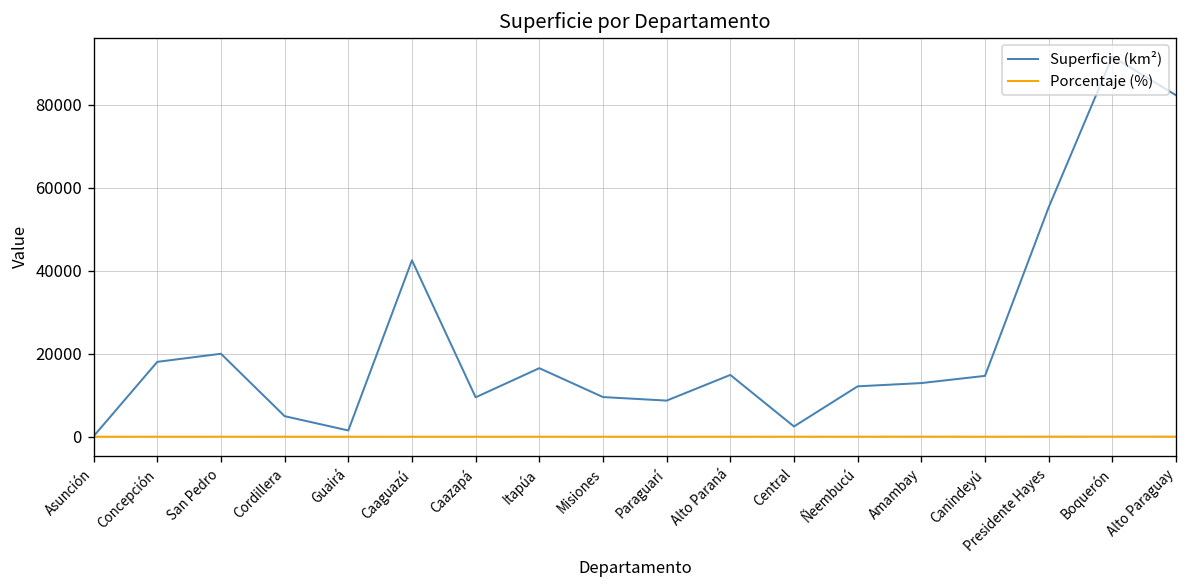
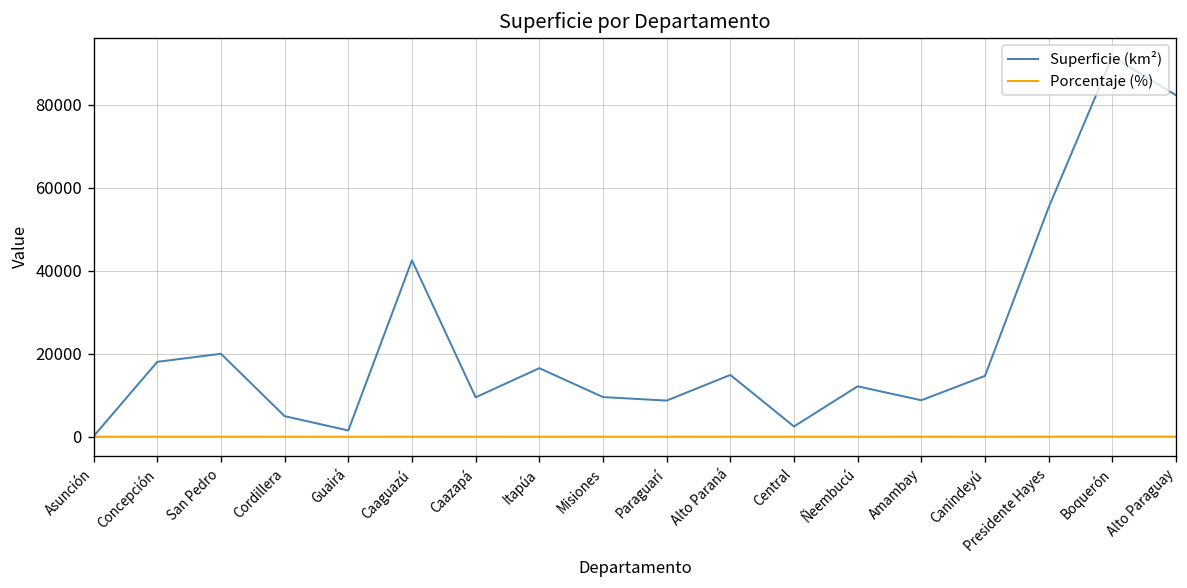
  {
    "Superficie (km²)": {
      "Concepción": 18000,
      "San Pedro": 20000,
      "Cordillera": 5000,
      "Guairá": 2000,
      "Caaguazú": 43000,
      "Caazapá": 9000,
      "Itapúa": 17000,
      "Misiones": 10000,
      "Paraguarí": 9000,
      "Alto Paraná": 15000,
      "Central": 2000,
      "Ñeembucú": 12000,
-     "Amambay": 13000,
+     "Amambay": 9000,
      "Canindeyú": 15000,
      "Presidente Hayes": 55000,
      "Alto Paraguay": 82000
    },
    "Porcentaje (%)": {
      "Concepción": 0,
      "San Pedro": 0,
      "Cordillera": 0,
      "Guairá": 0,
      "Caaguazú": 0,
      "Caazapá": 0,
      "Itapúa": 0,
      "Misiones": 0,
      "Paraguarí": 0,
      "Alto Paraná": 0,
      "Central": 0,
      "Ñeembucú": 0,
      "Amambay": 0,
      "Canindeyú": 0,
      "Presidente Hayes": 0,
      "Boquerón": 0,
      "Alto Paraguay": 0
    }
  }
